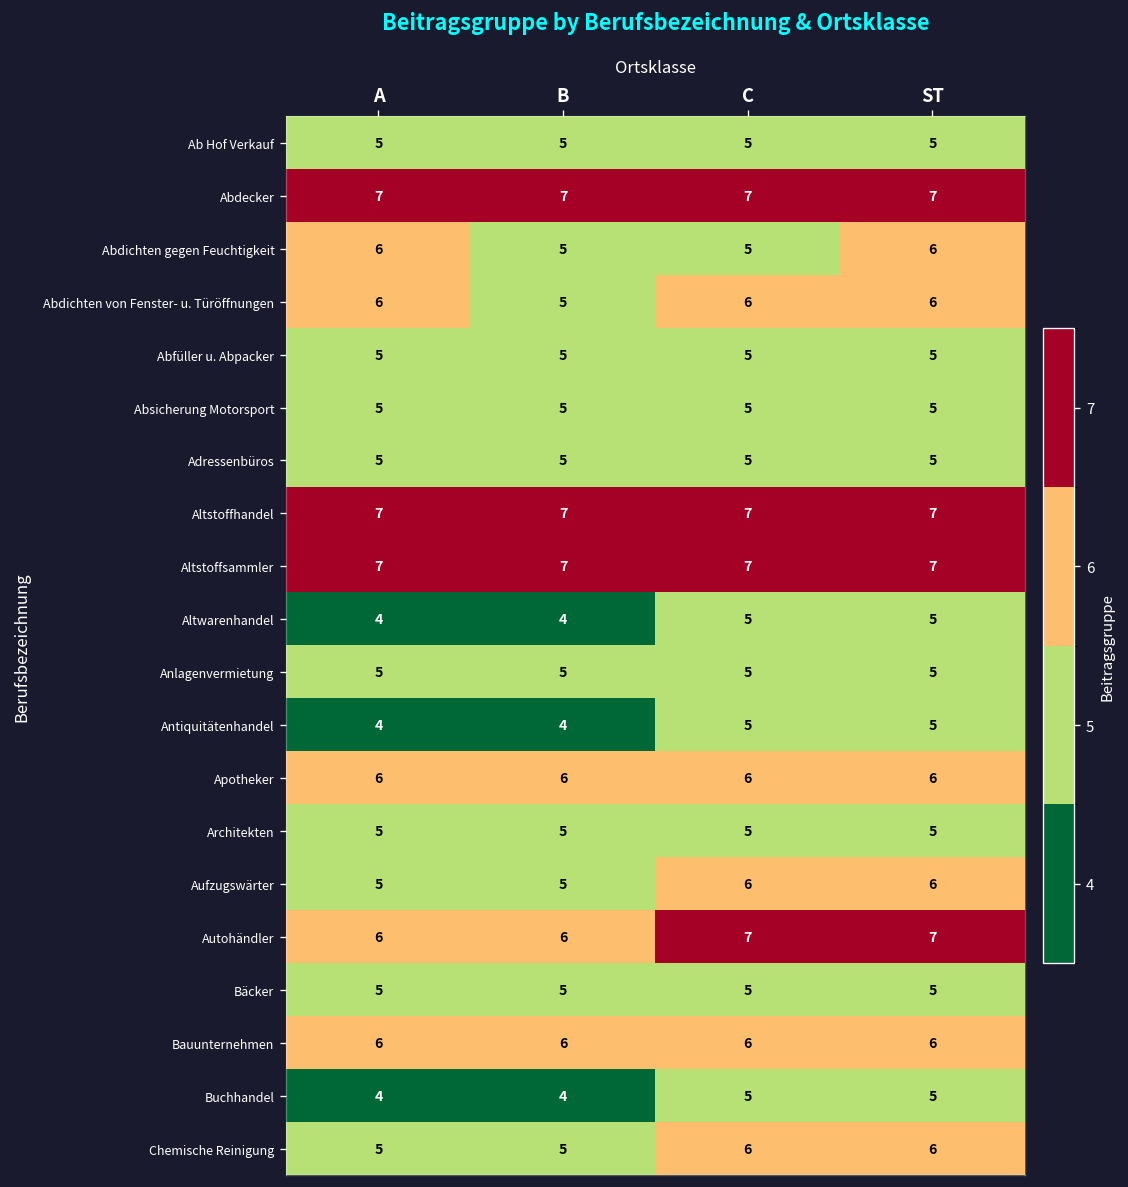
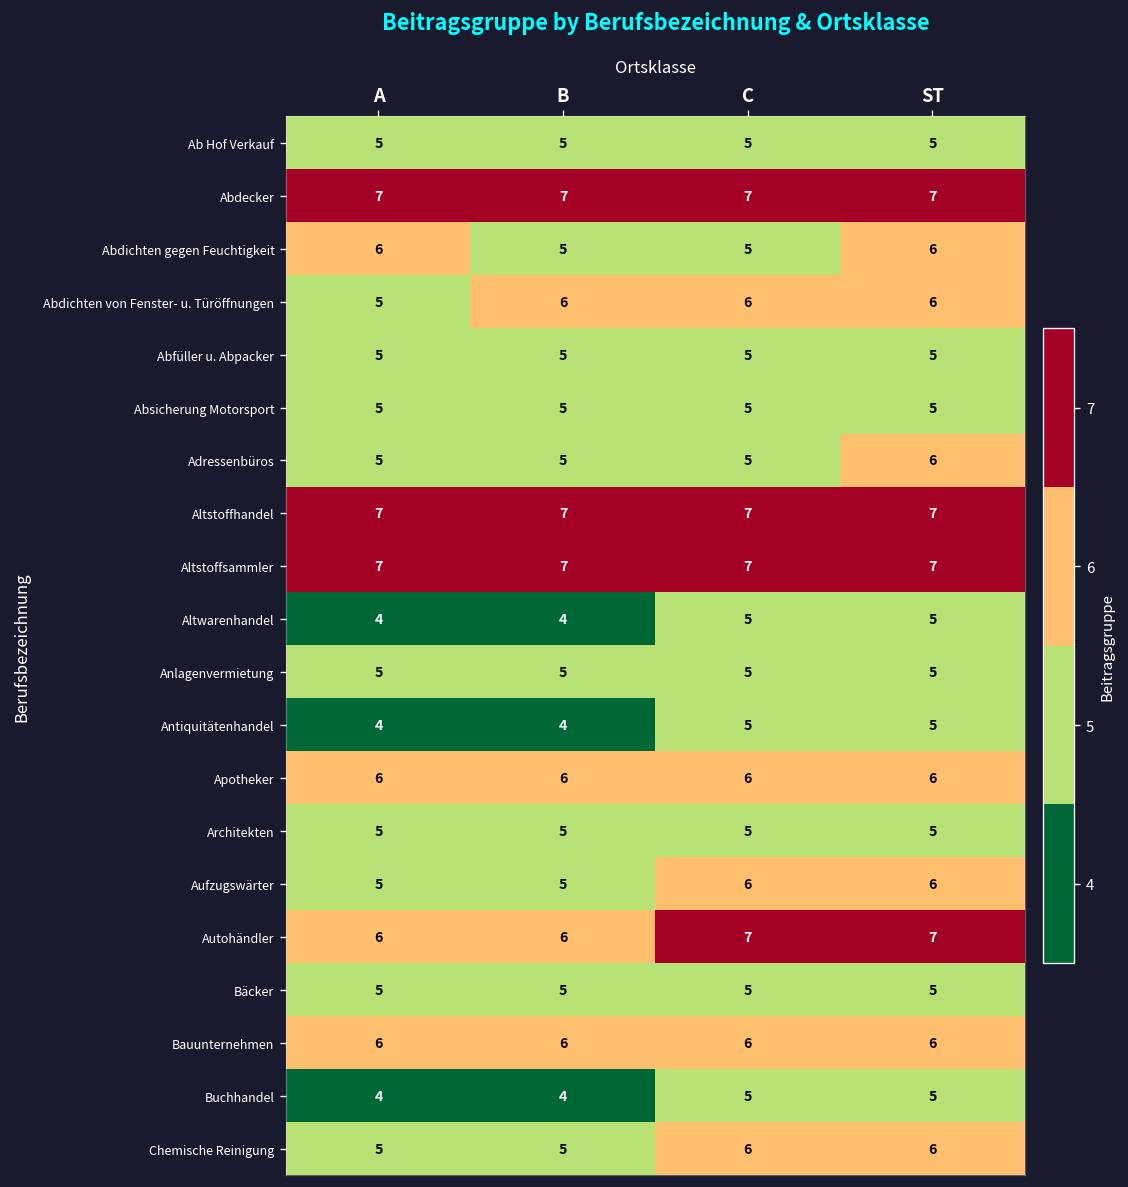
  {
    "Ab Hof Verkauf": {
      "A": 5,
      "B": 5,
      "C": 5,
      "ST": 5
    },
    "Abdecker": {
      "A": 7,
      "B": 7,
      "C": 7,
      "ST": 7
    },
    "Abdichten gegen Feuchtigkeit": {
      "A": 6,
      "B": 5,
      "C": 5,
      "ST": 6
    },
    "Abdichten von Fenster- u. Türöffnungen": {
-     "A": 6,
-     "B": 5,
+     "A": 5,
+     "B": 6,
      "C": 6,
      "ST": 6
    },
    "Abfüller u. Abpacker": {
      "A": 5,
      "B": 5,
      "C": 5,
      "ST": 5
    },
    "Absicherung Motorsport": {
      "A": 5,
      "B": 5,
      "C": 5,
      "ST": 5
    },
    "Adressenbüros": {
      "A": 5,
      "B": 5,
      "C": 5,
-     "ST": 5
+     "ST": 6
    },
    "Altstoffhandel": {
      "A": 7,
      "B": 7,
      "C": 7,
      "ST": 7
    },
    "Altstoffsammler": {
      "A": 7,
      "B": 7,
      "C": 7,
      "ST": 7
    },
    "Altwarenhandel": {
      "A": 4,
      "B": 4,
      "C": 5,
      "ST": 5
    },
    "Anlagenvermietung": {
      "A": 5,
      "B": 5,
      "C": 5,
      "ST": 5
    },
    "Antiquitätenhandel": {
      "A": 4,
      "B": 4,
      "C": 5,
      "ST": 5
    },
    "Apotheker": {
      "A": 6,
      "B": 6,
      "C": 6,
      "ST": 6
    },
    "Architekten": {
      "A": 5,
      "B": 5,
      "C": 5,
      "ST": 5
    },
    "Aufzugswärter": {
      "A": 5,
      "B": 5,
      "C": 6,
      "ST": 6
    },
    "Autohändler": {
      "A": 6,
      "B": 6,
      "C": 7,
      "ST": 7
    },
    "Bäcker": {
      "A": 5,
      "B": 5,
      "C": 5,
      "ST": 5
    },
    "Bauunternehmen": {
      "A": 6,
      "B": 6,
      "C": 6,
      "ST": 6
    },
    "Buchhandel": {
      "A": 4,
      "B": 4,
      "C": 5,
      "ST": 5
    },
    "Chemische Reinigung": {
      "A": 5,
      "B": 5,
      "C": 6,
      "ST": 6
    }
  }
